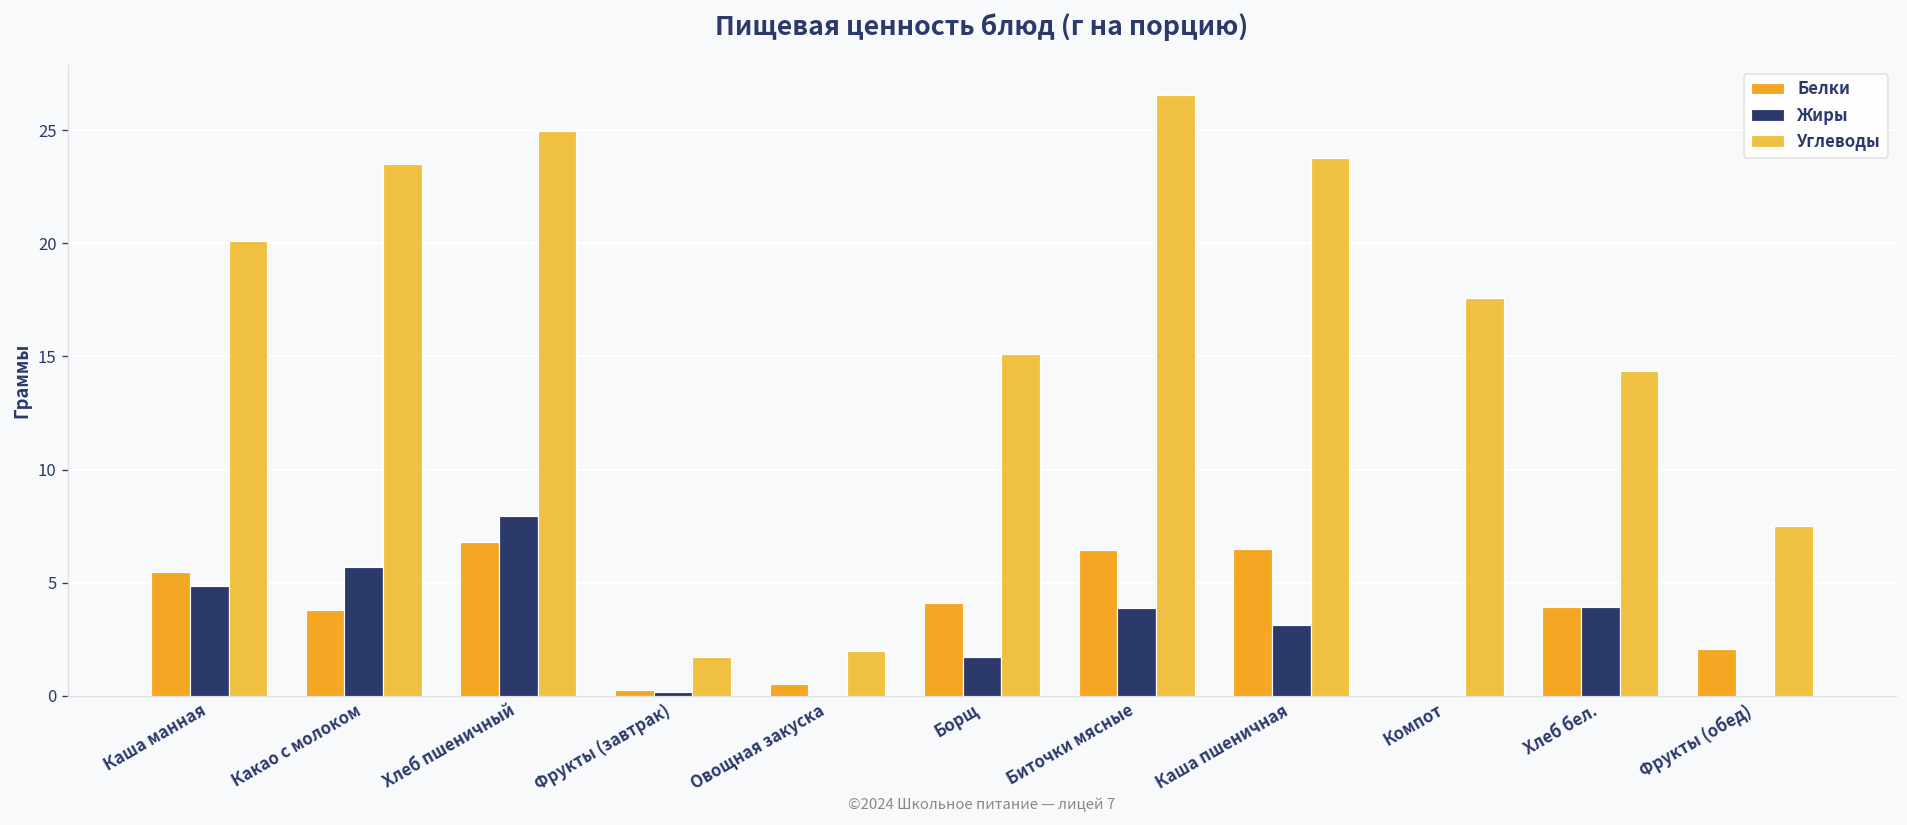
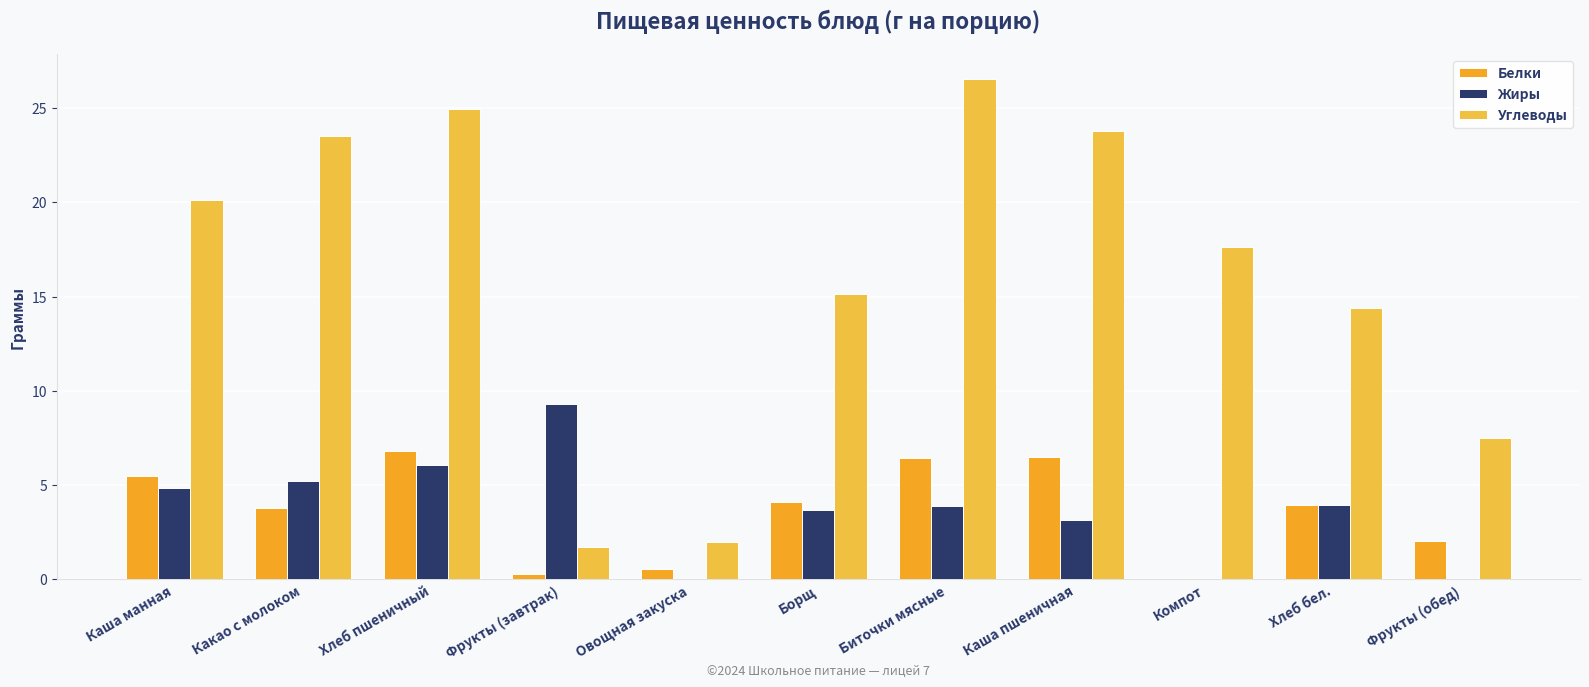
  {
    "Жиры": {
      "Каша манная": 4.9,
-     "Какао с молоком": 5.7,
-     "Хлеб пшеничный": 7.9,
-     "Фрукты (завтрак)": 0.2,
+     "Какао с молоком": 5.2,
+     "Хлеб пшеничный": 6.1,
+     "Фрукты (завтрак)": 9.3,
      "Овощная закуска": 0.0,
-     "Борщ": 1.7,
+     "Борщ": 3.7,
      "Биточки мясные": 3.9,
      "Каша пшеничная": 3.1,
      "Компот": 0.0,
      "Хлеб бел.": 3.9,
      "Фрукты (обед)": 0.0
    }
  }
